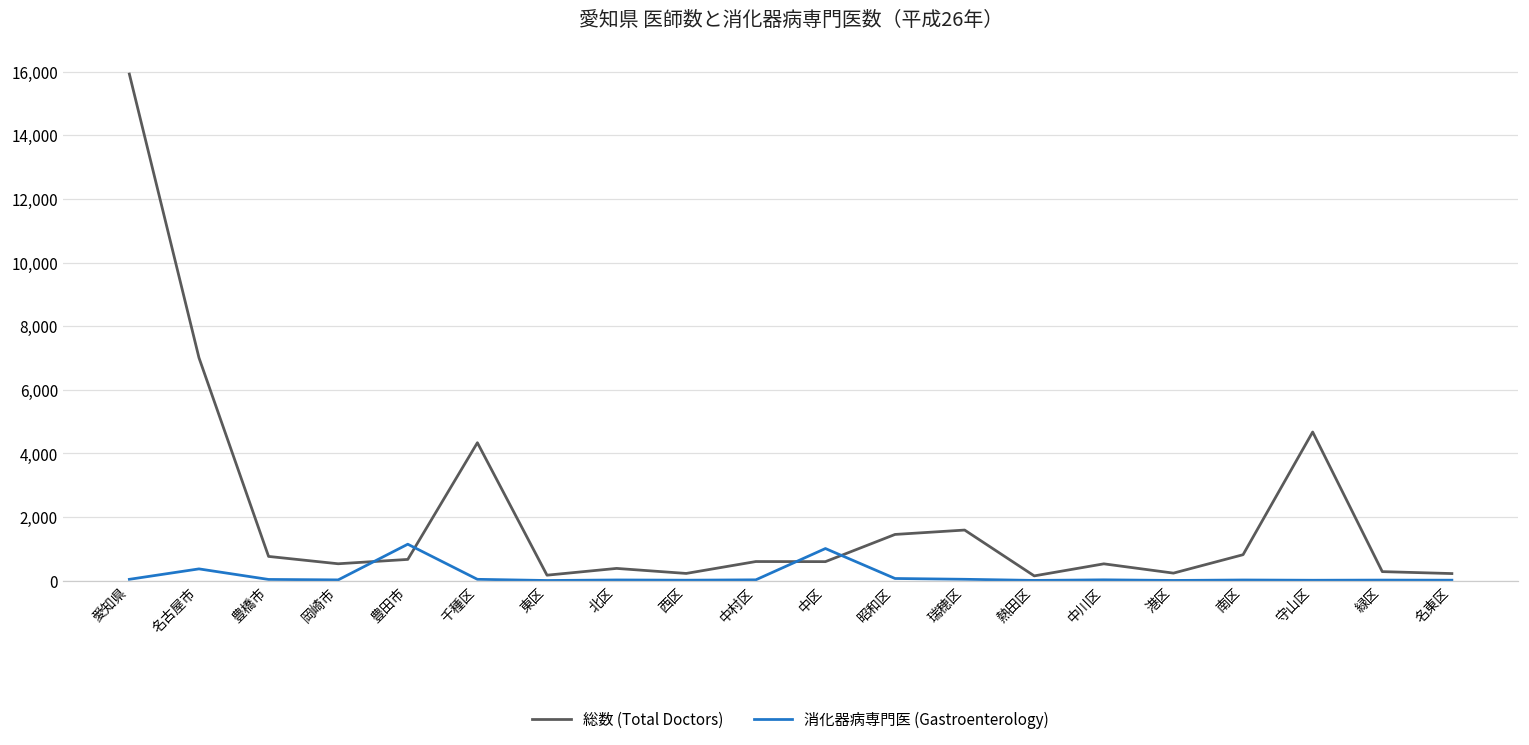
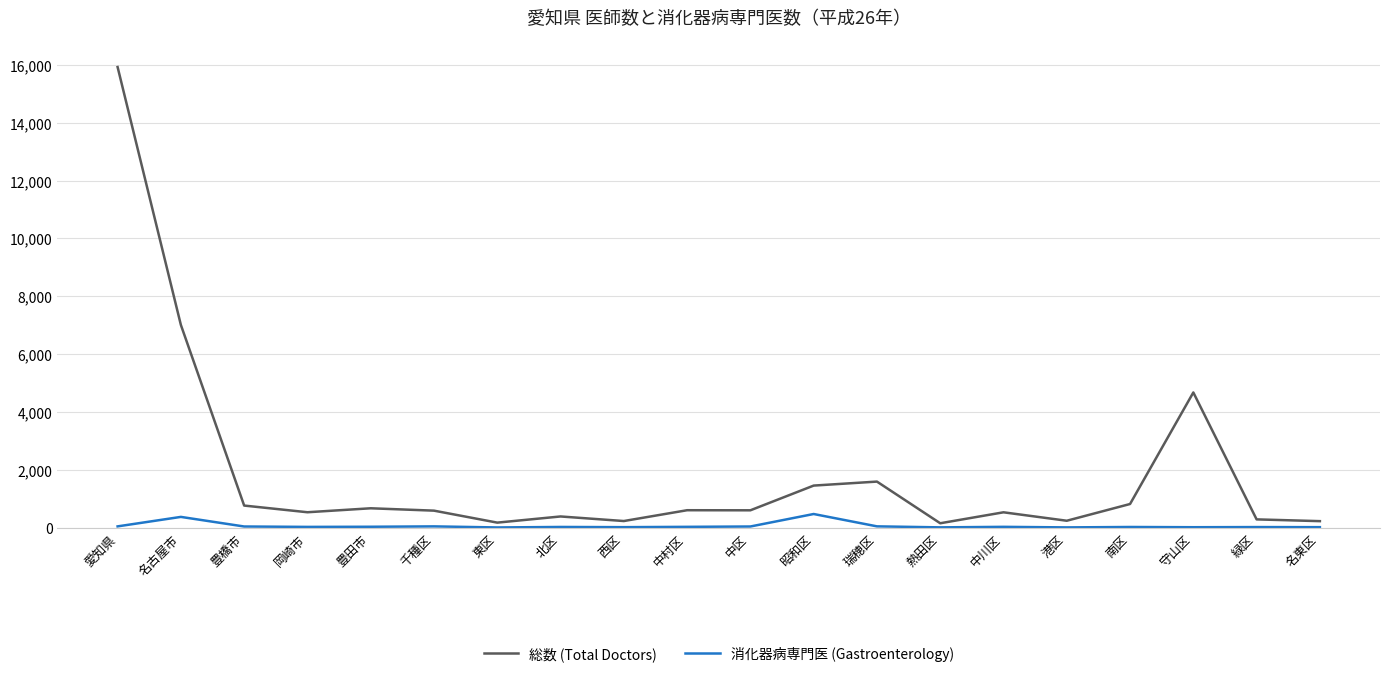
  {
    "総数 (Total Doctors)": {
      "愛知県": "15,900",
      "名古屋市": "7,000",
      "豊橋市": "800",
      "岡崎市": "500",
      "豊田市": "700",
-     "千種区": "4,300",
+     "千種区": "600",
      "東区": "200",
      "北区": "400",
      "西区": "200",
      "中村区": "600",
      "中区": "600",
      "昭和区": "1,500",
      "瑞穂区": "1,600",
      "熱田区": "100",
      "中川区": "500",
      "港区": "200",
      "南区": "800",
      "守山区": "4,700",
      "緑区": "300",
      "名東区": "200"
    },
    "消化器病専門医 (Gastroenterology)": {
      "愛知県": "0",
      "名古屋市": "400",
      "豊橋市": "0",
      "岡崎市": "0",
-     "豊田市": "1,100",
+     "豊田市": "0",
      "千種区": "0",
      "東区": "0",
      "北区": "0",
      "西区": "0",
      "中村区": "0",
-     "中区": "1,000",
-     "昭和区": "100",
+     "中区": "0",
+     "昭和区": "500",
      "瑞穂区": "0",
      "熱田区": "0",
      "中川区": "0",
      "港区": "0",
      "南区": "0",
      "守山区": "0",
      "緑区": "0",
      "名東区": "0"
    }
  }
